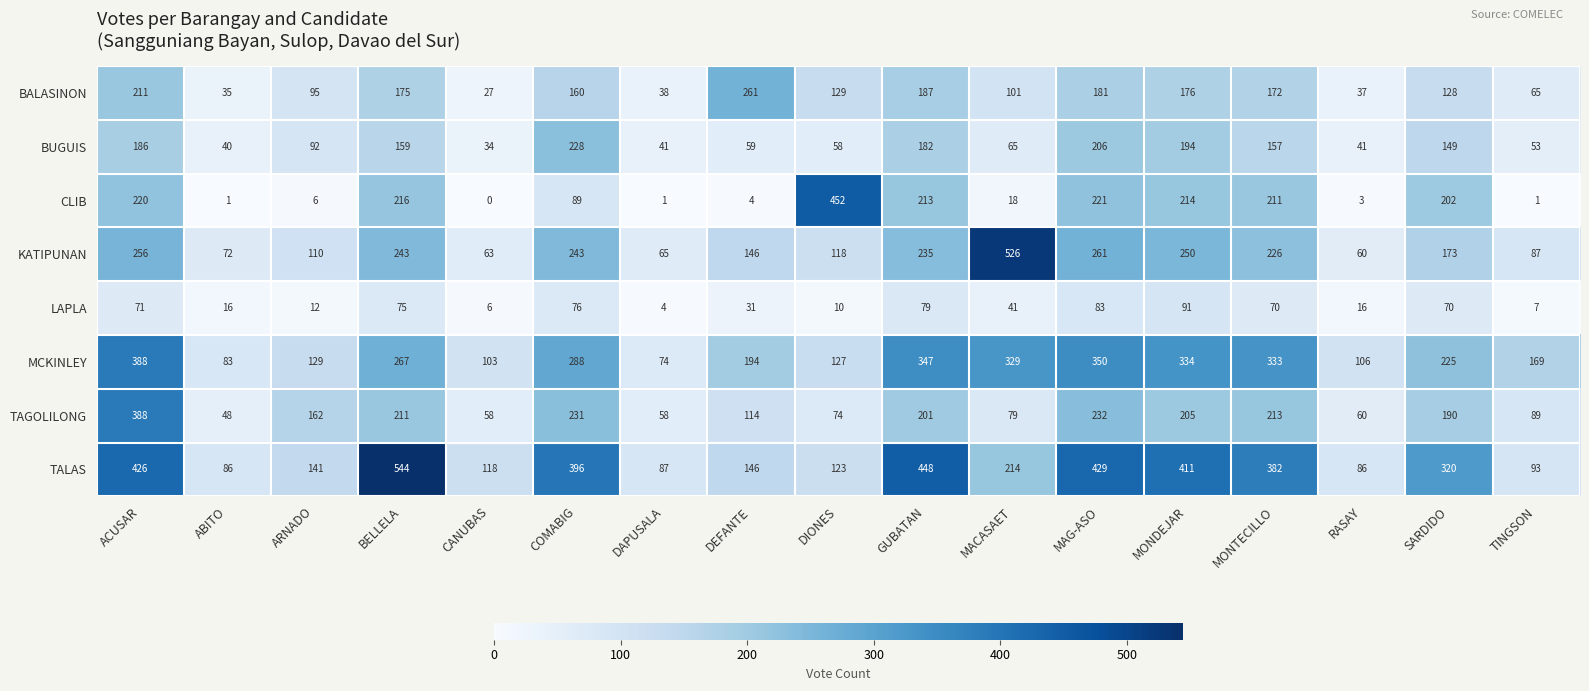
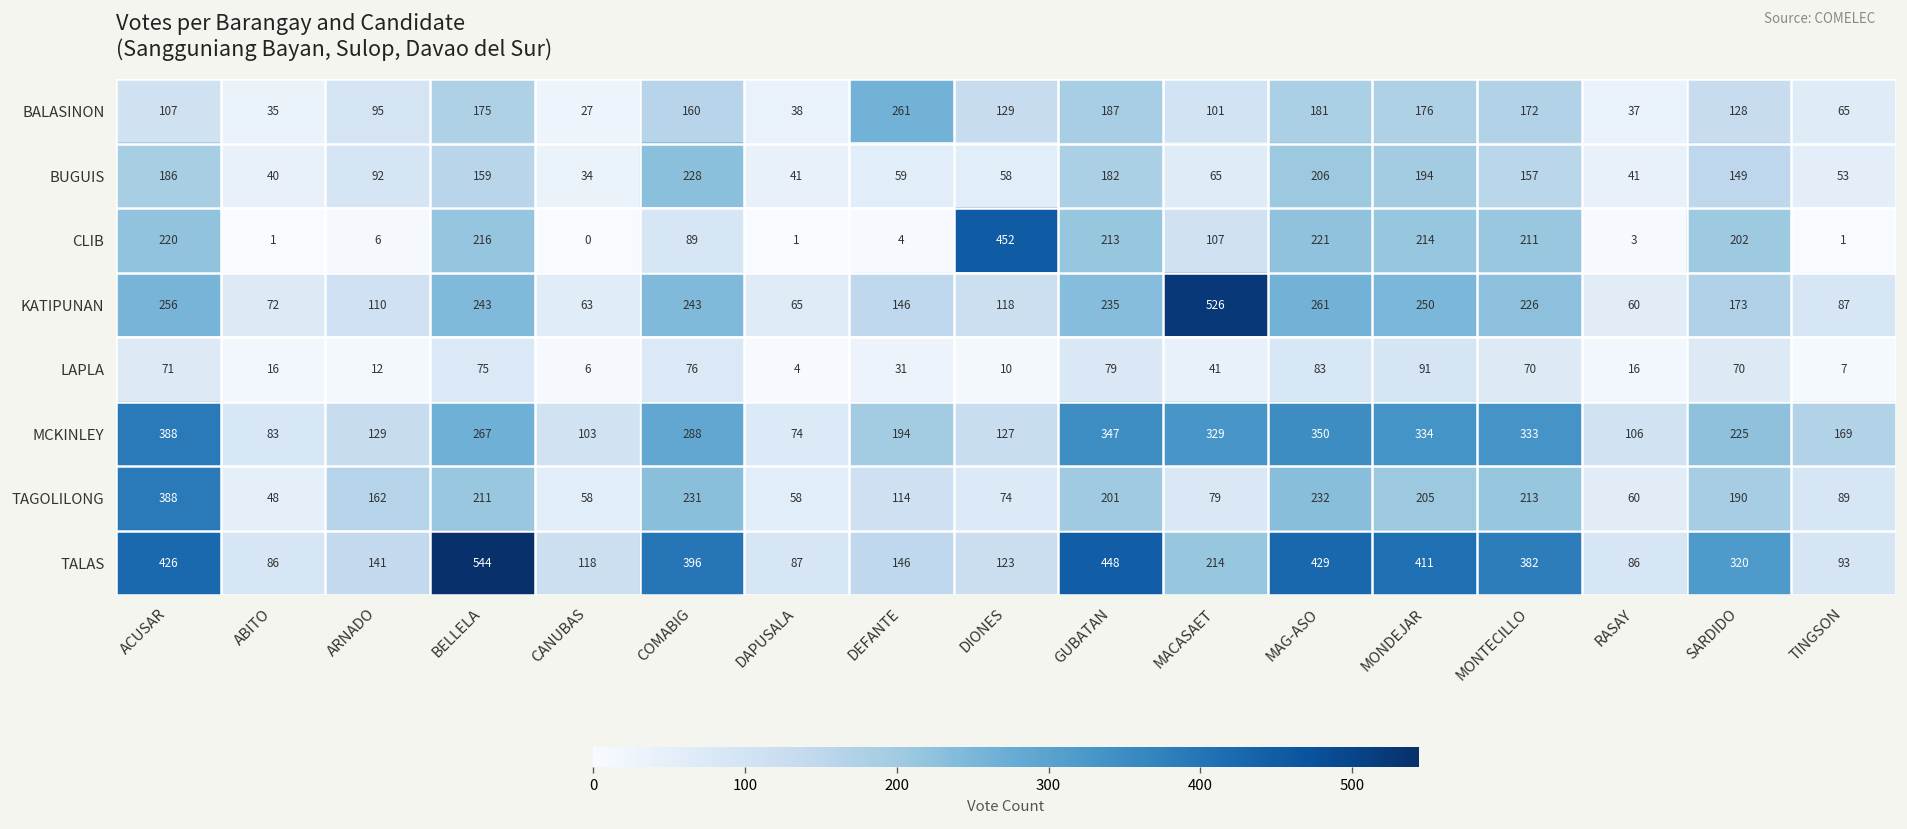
  {
    "BALASINON": {
-     "ACUSAR": 211,
+     "ACUSAR": 107,
      "ABITO": 35,
      "ARNADO": 95,
      "BELLELA": 175,
      "CANUBAS": 27,
      "COMABIG": 160,
      "DAPUSALA": 38,
      "DEFANTE": 261,
      "DIONES": 129,
      "GUBATAN": 187,
      "MACASAET": 101,
      "MAG-ASO": 181,
      "MONDEJAR": 176,
      "MONTECILLO": 172,
      "RASAY": 37,
      "SARDIDO": 128,
      "TINGSON": 65
    },
    "BUGUIS": {
      "ACUSAR": 186,
      "ABITO": 40,
      "ARNADO": 92,
      "BELLELA": 159,
      "CANUBAS": 34,
      "COMABIG": 228,
      "DAPUSALA": 41,
      "DEFANTE": 59,
      "DIONES": 58,
      "GUBATAN": 182,
      "MACASAET": 65,
      "MAG-ASO": 206,
      "MONDEJAR": 194,
      "MONTECILLO": 157,
      "RASAY": 41,
      "SARDIDO": 149,
      "TINGSON": 53
    },
    "CLIB": {
      "ACUSAR": 220,
      "ABITO": 1,
      "ARNADO": 6,
      "BELLELA": 216,
      "CANUBAS": 0,
      "COMABIG": 89,
      "DAPUSALA": 1,
      "DEFANTE": 4,
      "DIONES": 452,
      "GUBATAN": 213,
-     "MACASAET": 18,
+     "MACASAET": 107,
      "MAG-ASO": 221,
      "MONDEJAR": 214,
      "MONTECILLO": 211,
      "RASAY": 3,
      "SARDIDO": 202,
      "TINGSON": 1
    },
    "KATIPUNAN": {
      "ACUSAR": 256,
      "ABITO": 72,
      "ARNADO": 110,
      "BELLELA": 243,
      "CANUBAS": 63,
      "COMABIG": 243,
      "DAPUSALA": 65,
      "DEFANTE": 146,
      "DIONES": 118,
      "GUBATAN": 235,
      "MACASAET": 526,
      "MAG-ASO": 261,
      "MONDEJAR": 250,
      "MONTECILLO": 226,
      "RASAY": 60,
      "SARDIDO": 173,
      "TINGSON": 87
    },
    "LAPLA": {
      "ACUSAR": 71,
      "ABITO": 16,
      "ARNADO": 12,
      "BELLELA": 75,
      "CANUBAS": 6,
      "COMABIG": 76,
      "DAPUSALA": 4,
      "DEFANTE": 31,
      "DIONES": 10,
      "GUBATAN": 79,
      "MACASAET": 41,
      "MAG-ASO": 83,
      "MONDEJAR": 91,
      "MONTECILLO": 70,
      "RASAY": 16,
      "SARDIDO": 70,
      "TINGSON": 7
    },
    "MCKINLEY": {
      "ACUSAR": 388,
      "ABITO": 83,
      "ARNADO": 129,
      "BELLELA": 267,
      "CANUBAS": 103,
      "COMABIG": 288,
      "DAPUSALA": 74,
      "DEFANTE": 194,
      "DIONES": 127,
      "GUBATAN": 347,
      "MACASAET": 329,
      "MAG-ASO": 350,
      "MONDEJAR": 334,
      "MONTECILLO": 333,
      "RASAY": 106,
      "SARDIDO": 225,
      "TINGSON": 169
    },
    "TAGOLILONG": {
      "ACUSAR": 388,
      "ABITO": 48,
      "ARNADO": 162,
      "BELLELA": 211,
      "CANUBAS": 58,
      "COMABIG": 231,
      "DAPUSALA": 58,
      "DEFANTE": 114,
      "DIONES": 74,
      "GUBATAN": 201,
      "MACASAET": 79,
      "MAG-ASO": 232,
      "MONDEJAR": 205,
      "MONTECILLO": 213,
      "RASAY": 60,
      "SARDIDO": 190,
      "TINGSON": 89
    },
    "TALAS": {
      "ACUSAR": 426,
      "ABITO": 86,
      "ARNADO": 141,
      "BELLELA": 544,
      "CANUBAS": 118,
      "COMABIG": 396,
      "DAPUSALA": 87,
      "DEFANTE": 146,
      "DIONES": 123,
      "GUBATAN": 448,
      "MACASAET": 214,
      "MAG-ASO": 429,
      "MONDEJAR": 411,
      "MONTECILLO": 382,
      "RASAY": 86,
      "SARDIDO": 320,
      "TINGSON": 93
    }
  }
